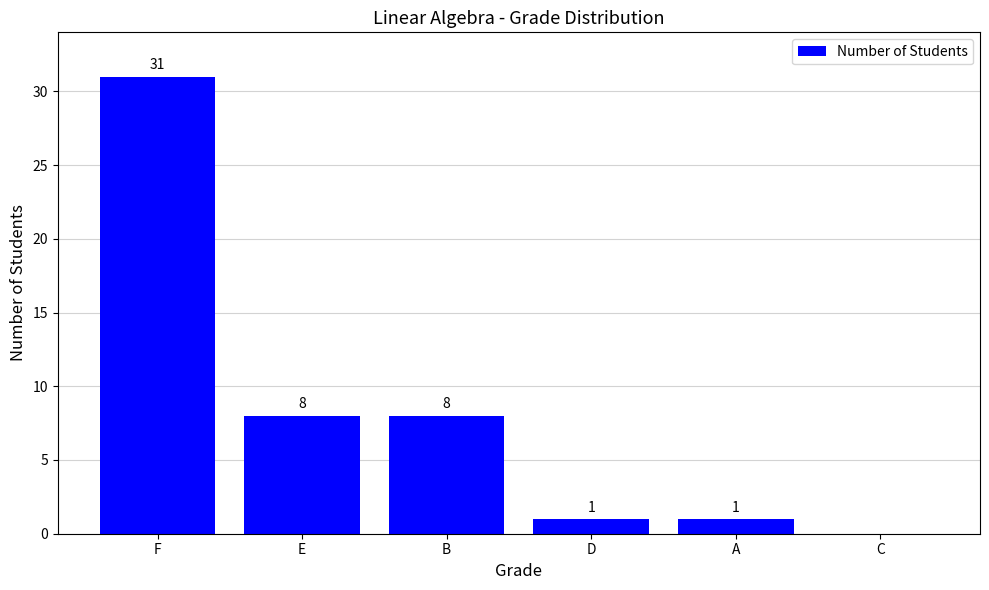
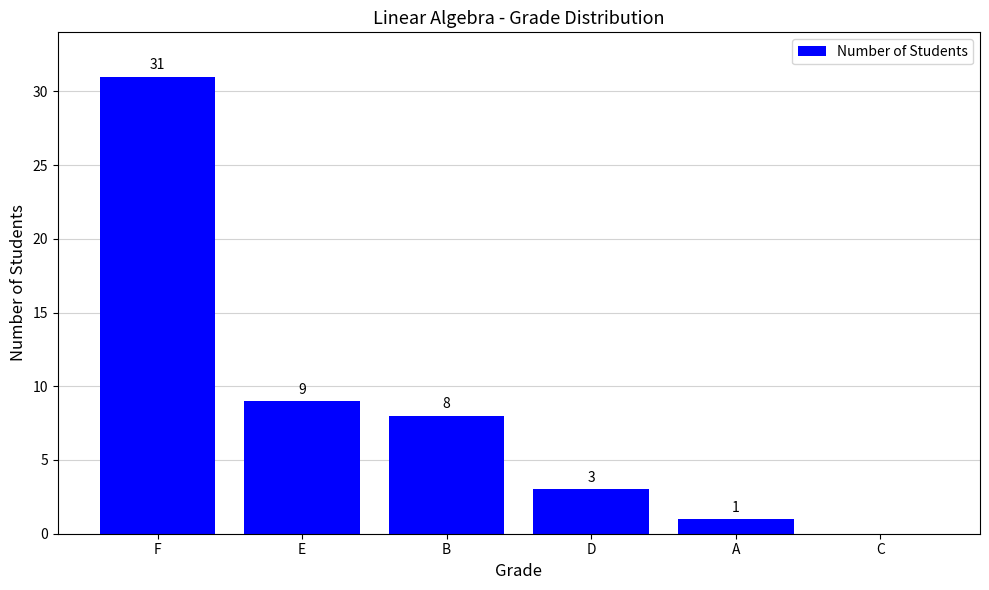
  {
    "F": 31,
-   "E": 8,
+   "E": 9,
    "B": 8,
-   "D": 1,
+   "D": 3,
    "A": 1
  }
